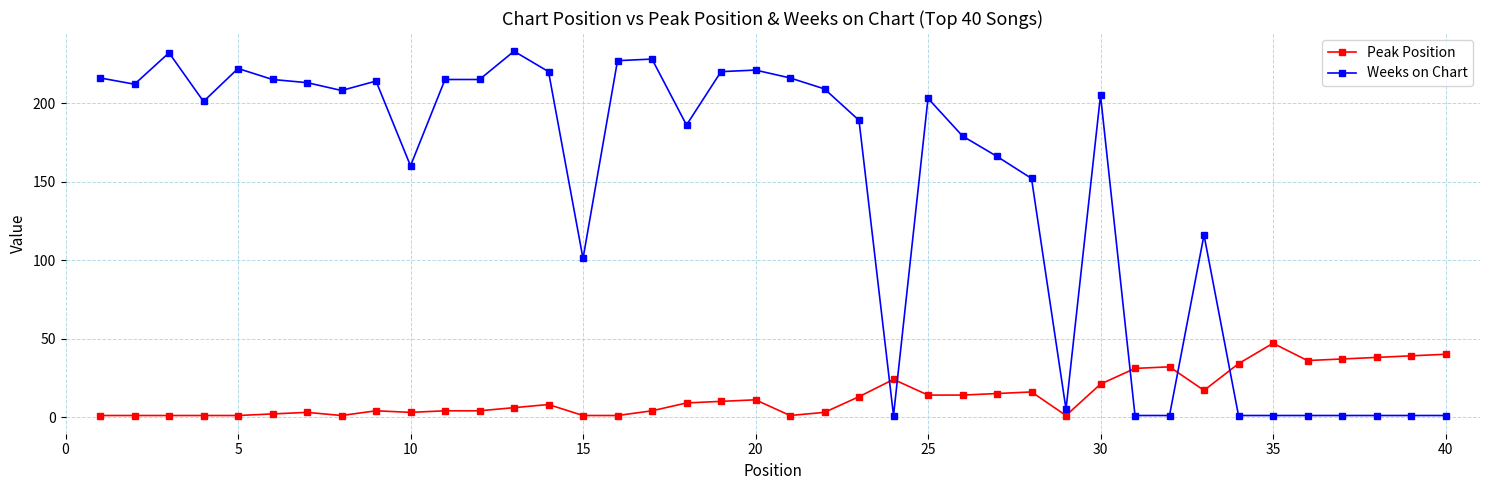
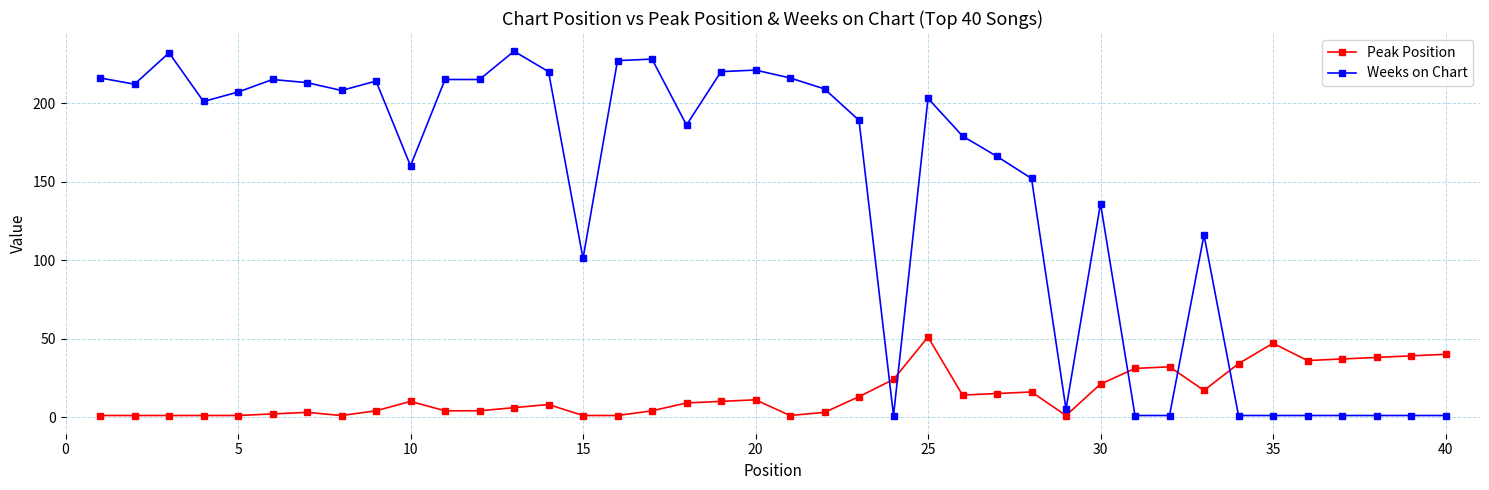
  {
    "Peak Position": {
      "5": 1,
-     "10": 3,
+     "10": 10,
      "15": 1,
      "20": 11,
-     "25": 14,
+     "25": 51,
      "30": 21,
      "35": 47,
      "40": 40
    },
    "Weeks on Chart": {
-     "5": 222,
+     "5": 207,
      "10": 160,
      "15": 101,
      "20": 221,
      "25": 203,
-     "30": 205,
+     "30": 136,
      "35": 1,
      "40": 1
    }
  }
